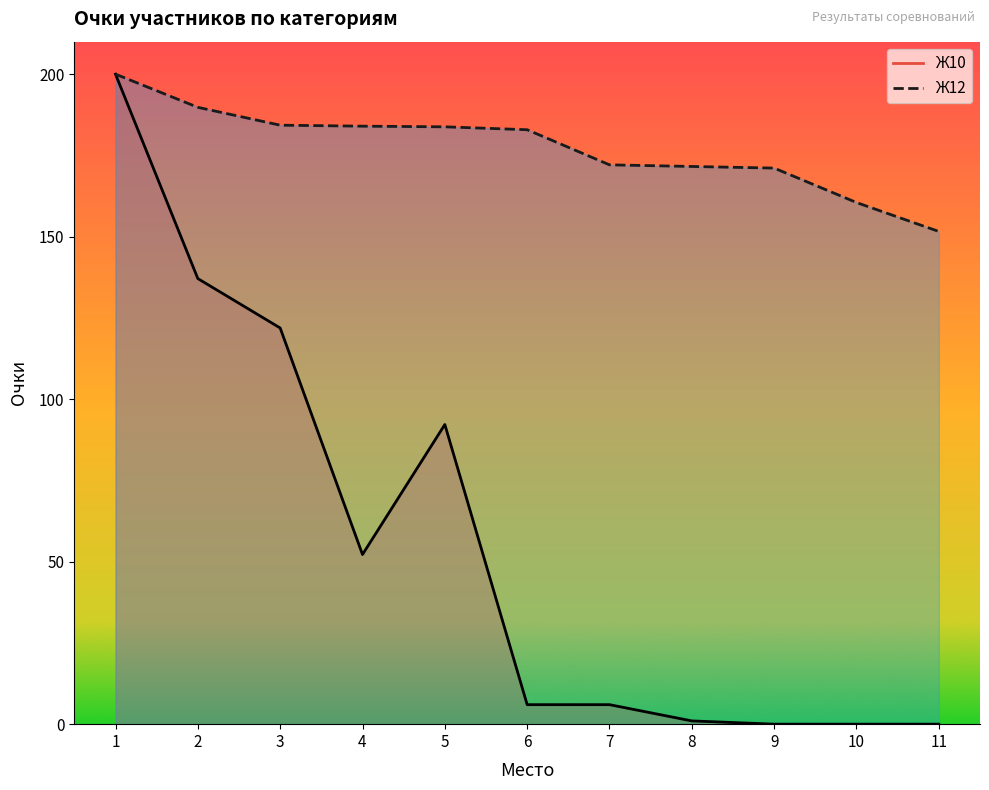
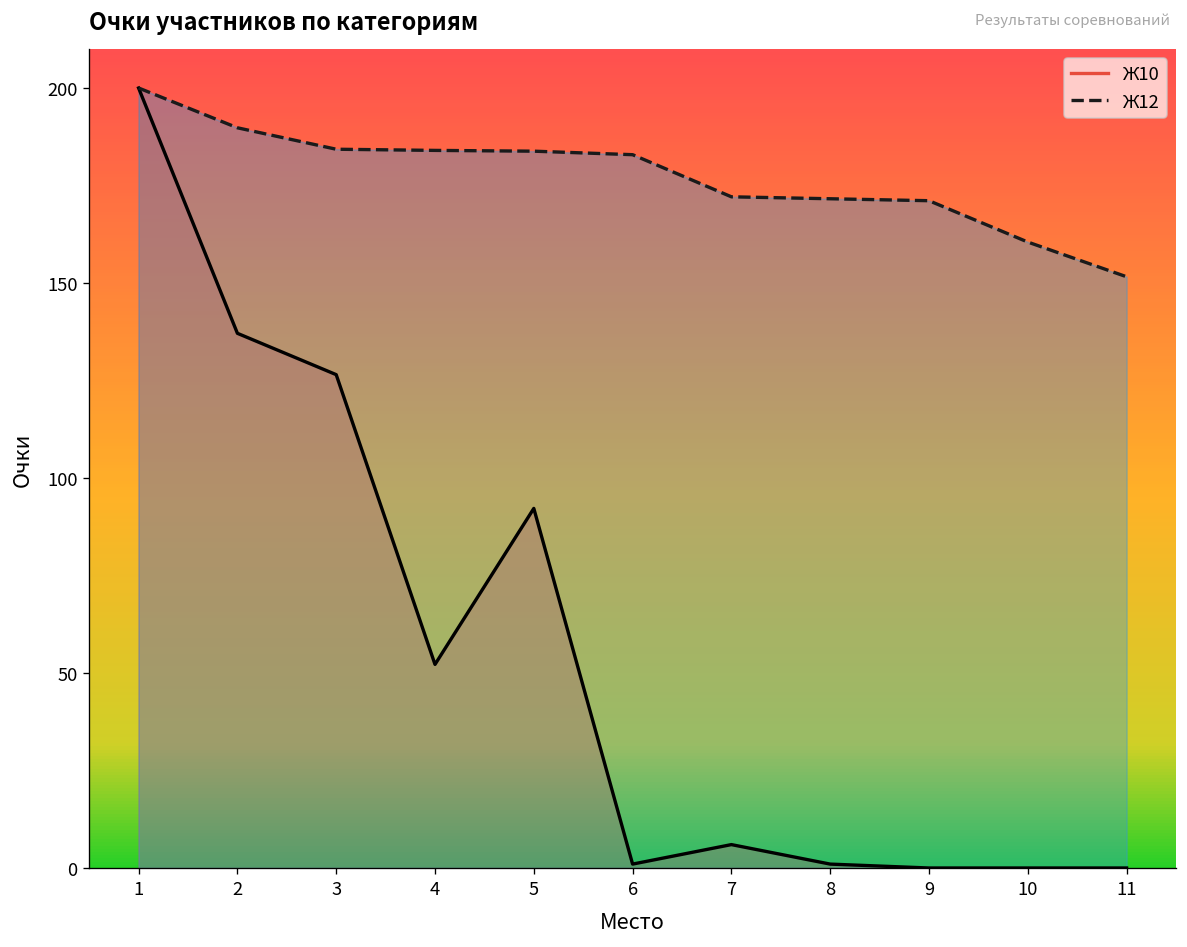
  {
    "Ж10": {
      "2": 137,
-     "3": 122,
+     "3": 127,
      "4": 52,
      "5": 92,
-     "6": 6,
+     "6": 1,
      "7": 6,
      "8": 1,
      "9": 0,
      "10": 0,
      "11": 0
    }
  }
